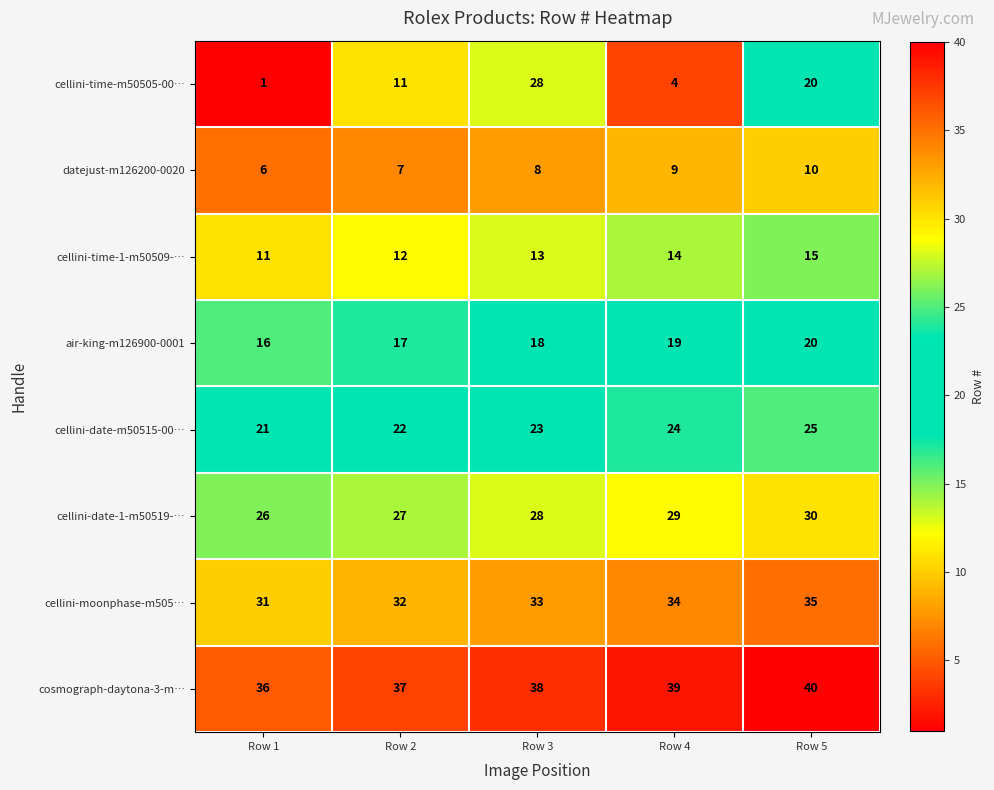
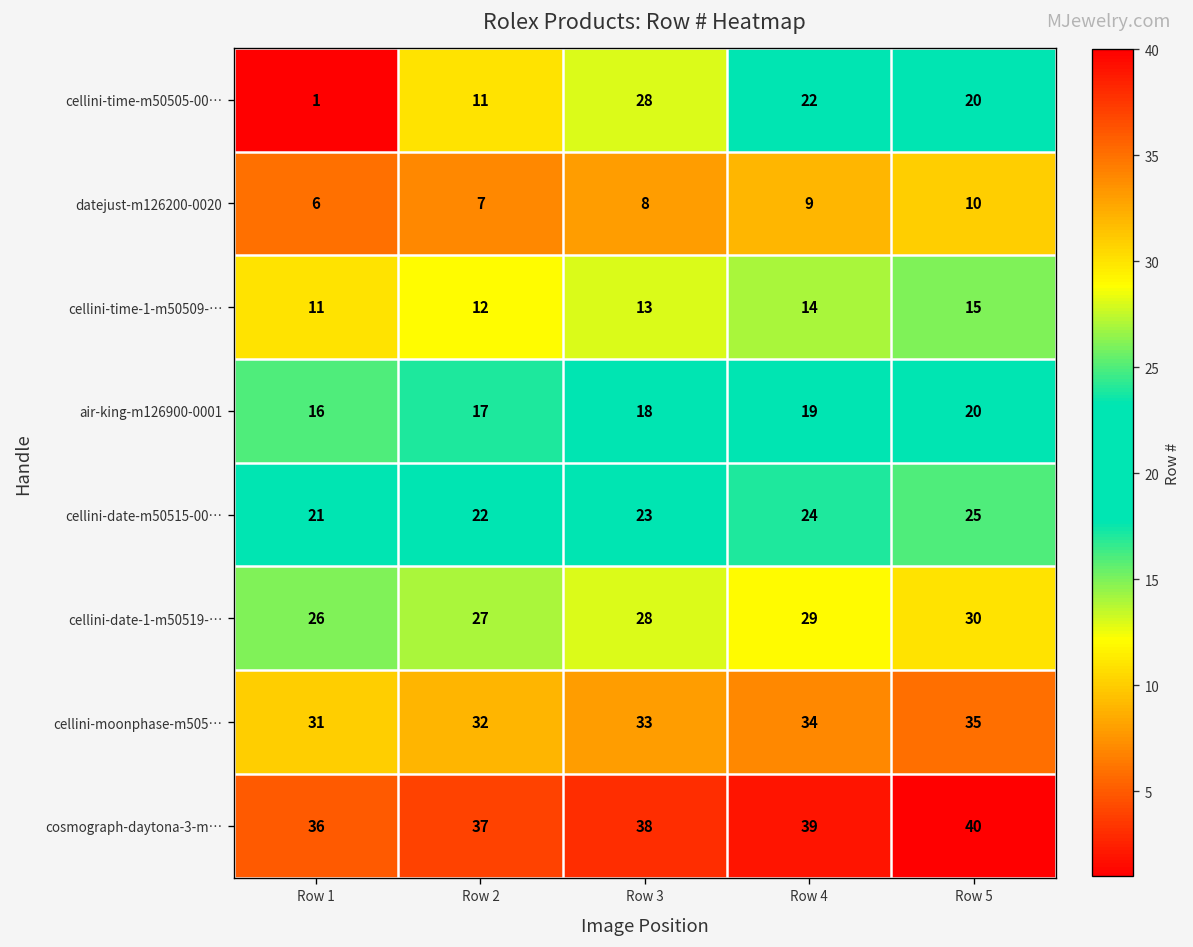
  {
    "cellini-time-m50505-00…": {
      "Row 1": 1,
      "Row 2": 11,
      "Row 3": 28,
-     "Row 4": 4,
+     "Row 4": 22,
      "Row 5": 20
    },
    "datejust-m126200-0020": {
      "Row 1": 6,
      "Row 2": 7,
      "Row 3": 8,
      "Row 4": 9,
      "Row 5": 10
    },
    "cellini-time-1-m50509-…": {
      "Row 1": 11,
      "Row 2": 12,
      "Row 3": 13,
      "Row 4": 14,
      "Row 5": 15
    },
    "air-king-m126900-0001": {
      "Row 1": 16,
      "Row 2": 17,
      "Row 3": 18,
      "Row 4": 19,
      "Row 5": 20
    },
    "cellini-date-m50515-00…": {
      "Row 1": 21,
      "Row 2": 22,
      "Row 3": 23,
      "Row 4": 24,
      "Row 5": 25
    },
    "cellini-date-1-m50519-…": {
      "Row 1": 26,
      "Row 2": 27,
      "Row 3": 28,
      "Row 4": 29,
      "Row 5": 30
    },
    "cellini-moonphase-m505…": {
      "Row 1": 31,
      "Row 2": 32,
      "Row 3": 33,
      "Row 4": 34,
      "Row 5": 35
    },
    "cosmograph-daytona-3-m…": {
      "Row 1": 36,
      "Row 2": 37,
      "Row 3": 38,
      "Row 4": 39,
      "Row 5": 40
    }
  }
